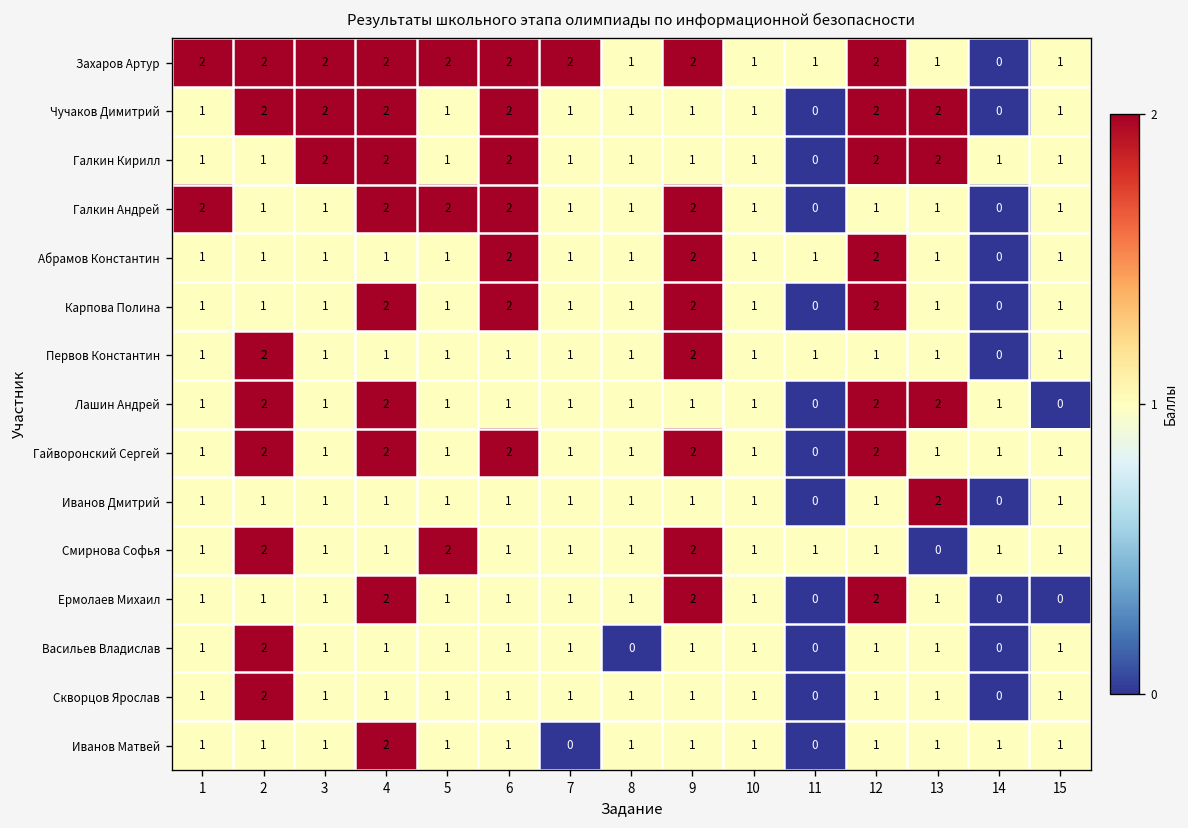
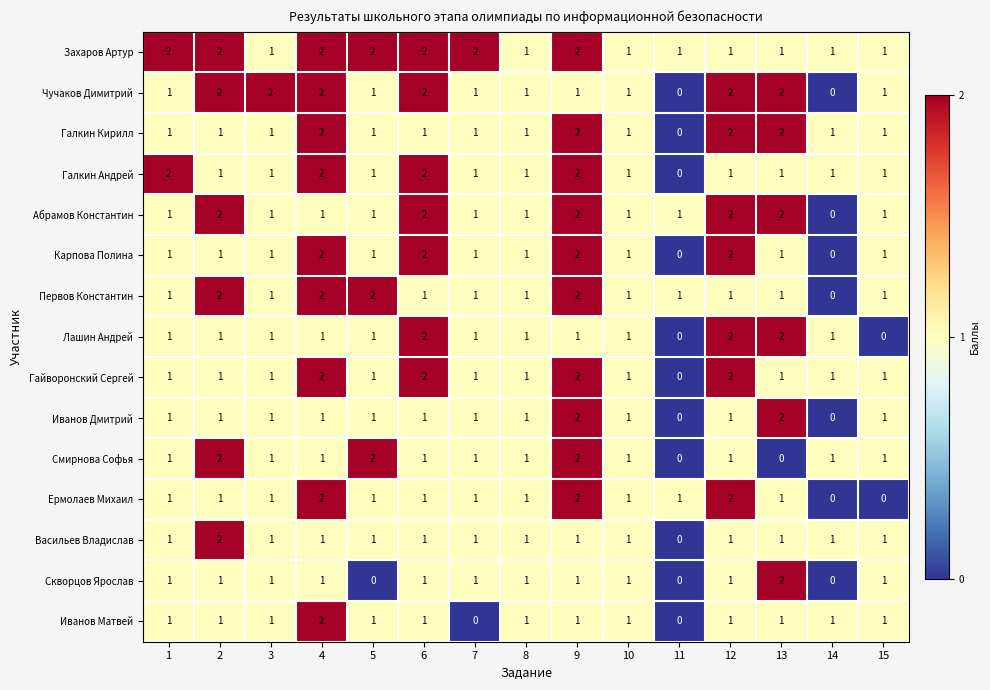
  {
    "Захаров Артур": {
      "1": 2,
      "2": 2,
-     "3": 2,
+     "3": 1,
      "4": 2,
      "5": 2,
      "6": 2,
      "7": 2,
      "8": 1,
      "9": 2,
      "10": 1,
      "11": 1,
-     "12": 2,
+     "12": 1,
      "13": 1,
-     "14": 0,
+     "14": 1,
      "15": 1
    },
    "Галкин Кирилл": {
      "1": 1,
      "2": 1,
-     "3": 2,
+     "3": 1,
      "4": 2,
      "5": 1,
-     "6": 2,
+     "6": 1,
      "7": 1,
      "8": 1,
-     "9": 1,
+     "9": 2,
      "10": 1,
      "11": 0,
      "12": 2,
      "13": 2,
      "14": 1,
      "15": 1
    },
    "Галкин Андрей": {
      "1": 2,
      "2": 1,
      "3": 1,
      "4": 2,
-     "5": 2,
+     "5": 1,
      "6": 2,
      "7": 1,
      "8": 1,
      "9": 2,
      "10": 1,
      "11": 0,
      "12": 1,
      "13": 1,
-     "14": 0,
+     "14": 1,
      "15": 1
    },
    "Абрамов Константин": {
      "1": 1,
-     "2": 1,
+     "2": 2,
      "3": 1,
      "4": 1,
      "5": 1,
      "6": 2,
      "7": 1,
      "8": 1,
      "9": 2,
      "10": 1,
      "11": 1,
      "12": 2,
-     "13": 1,
+     "13": 2,
      "14": 0,
      "15": 1
    },
    "Первов Константин": {
      "1": 1,
      "2": 2,
      "3": 1,
-     "4": 1,
-     "5": 1,
+     "4": 2,
+     "5": 2,
      "6": 1,
      "7": 1,
      "8": 1,
      "9": 2,
      "10": 1,
      "11": 1,
      "12": 1,
      "13": 1,
      "14": 0,
      "15": 1
    },
    "Лашин Андрей": {
      "1": 1,
-     "2": 2,
+     "2": 1,
      "3": 1,
-     "4": 2,
+     "4": 1,
      "5": 1,
-     "6": 1,
+     "6": 2,
      "7": 1,
      "8": 1,
      "9": 1,
      "10": 1,
      "11": 0,
      "12": 2,
      "13": 2,
      "14": 1,
      "15": 0
    },
    "Гайворонский Сергей": {
      "1": 1,
-     "2": 2,
+     "2": 1,
      "3": 1,
      "4": 2,
      "5": 1,
      "6": 2,
      "7": 1,
      "8": 1,
      "9": 2,
      "10": 1,
      "11": 0,
      "12": 2,
      "13": 1,
      "14": 1,
      "15": 1
    },
    "Иванов Дмитрий": {
      "1": 1,
      "2": 1,
      "3": 1,
      "4": 1,
      "5": 1,
      "6": 1,
      "7": 1,
      "8": 1,
-     "9": 1,
+     "9": 2,
      "10": 1,
      "11": 0,
      "12": 1,
      "13": 2,
      "14": 0,
      "15": 1
    },
    "Смирнова Софья": {
      "1": 1,
      "2": 2,
      "3": 1,
      "4": 1,
      "5": 2,
      "6": 1,
      "7": 1,
      "8": 1,
      "9": 2,
      "10": 1,
-     "11": 1,
+     "11": 0,
      "12": 1,
      "13": 0,
      "14": 1,
      "15": 1
    },
    "Ермолаев Михаил": {
      "1": 1,
      "2": 1,
      "3": 1,
      "4": 2,
      "5": 1,
      "6": 1,
      "7": 1,
      "8": 1,
      "9": 2,
      "10": 1,
-     "11": 0,
+     "11": 1,
      "12": 2,
      "13": 1,
      "14": 0,
      "15": 0
    },
    "Васильев Владислав": {
      "1": 1,
      "2": 2,
      "3": 1,
      "4": 1,
      "5": 1,
      "6": 1,
      "7": 1,
-     "8": 0,
+     "8": 1,
      "9": 1,
      "10": 1,
      "11": 0,
      "12": 1,
      "13": 1,
-     "14": 0,
+     "14": 1,
      "15": 1
    },
    "Скворцов Ярослав": {
      "1": 1,
-     "2": 2,
+     "2": 1,
      "3": 1,
      "4": 1,
-     "5": 1,
+     "5": 0,
      "6": 1,
      "7": 1,
      "8": 1,
      "9": 1,
      "10": 1,
      "11": 0,
      "12": 1,
-     "13": 1,
+     "13": 2,
      "14": 0,
      "15": 1
    }
  }
